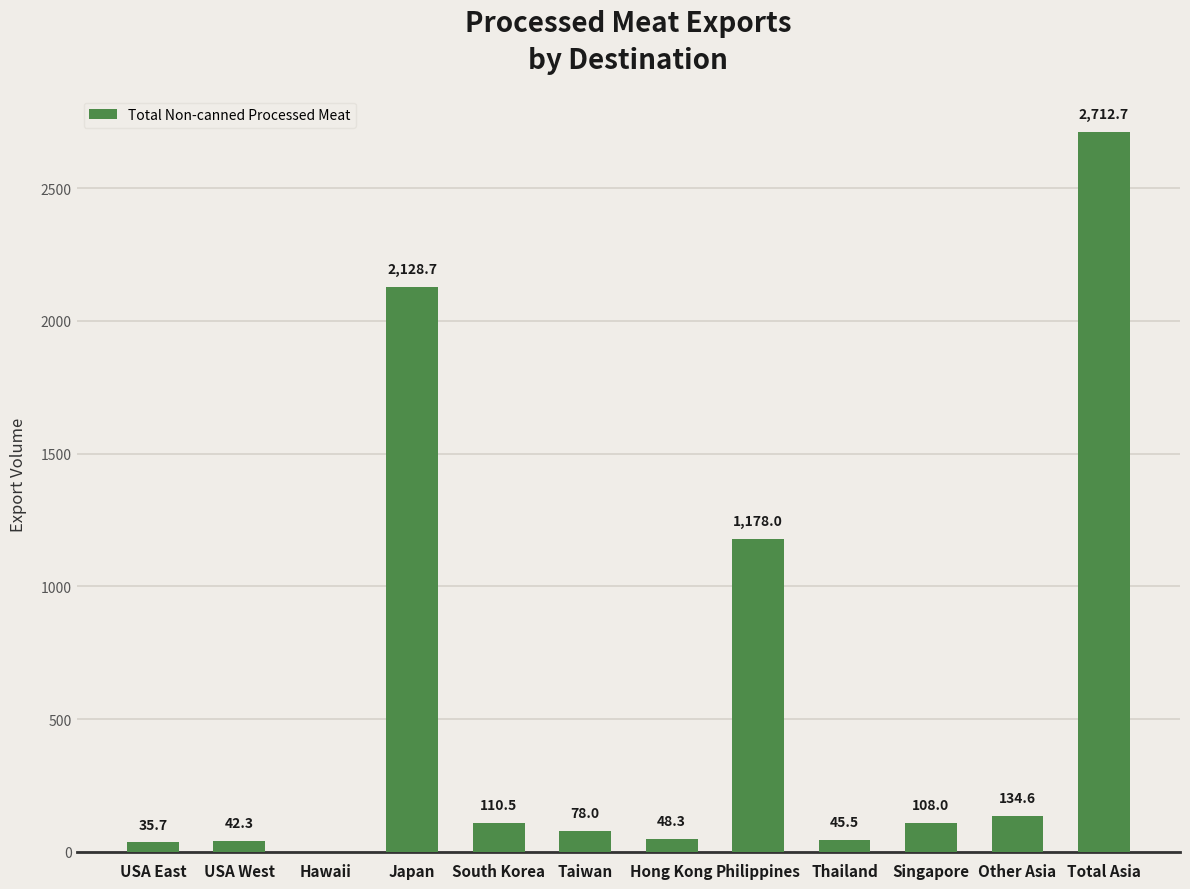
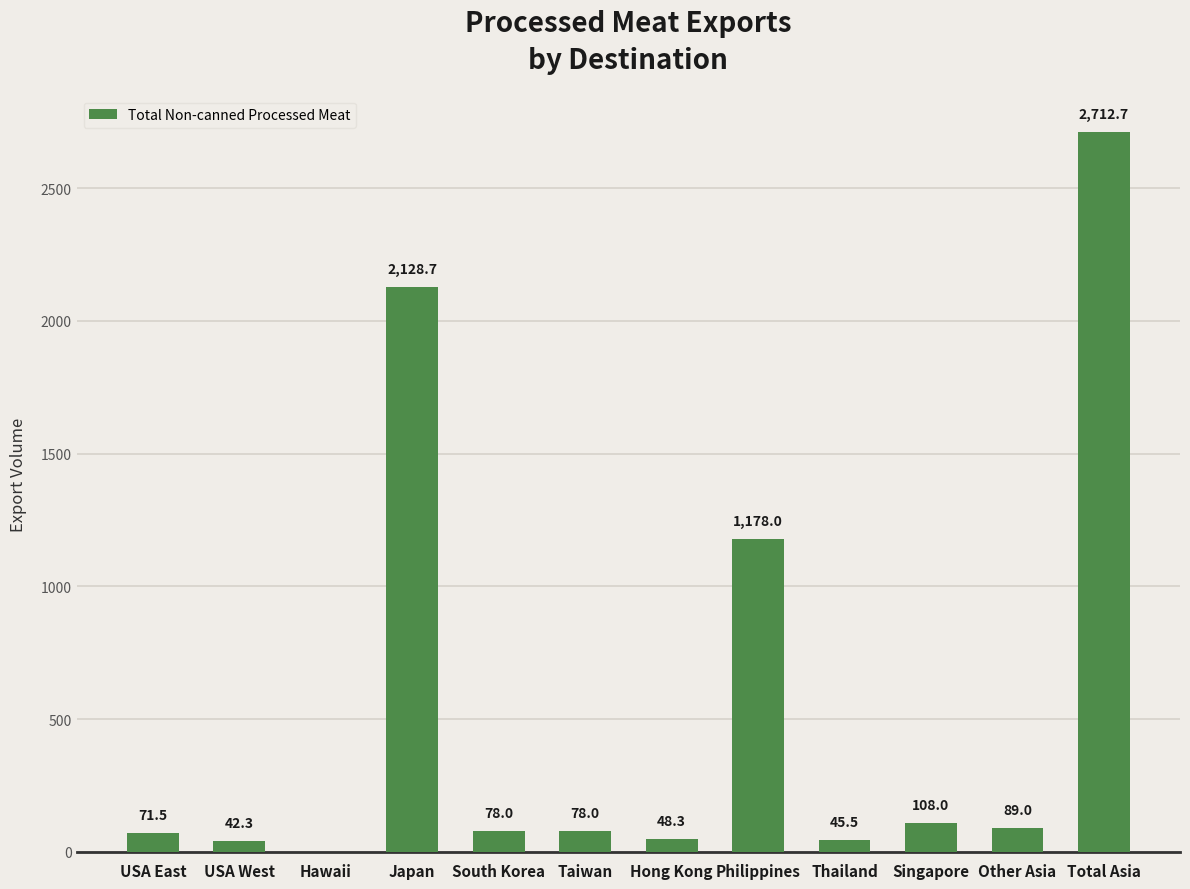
  {
-   "USA East": "35.7",
+   "USA East": "71.5",
    "USA West": "42.3",
    "Japan": "2,128.7",
-   "South Korea": "110.5",
+   "South Korea": "78.0",
    "Taiwan": "78.0",
    "Hong Kong": "48.3",
    "Philippines": "1,178.0",
    "Thailand": "45.5",
    "Singapore": "108.0",
-   "Other Asia": "134.6",
+   "Other Asia": "89.0",
    "Total Asia": "2,712.7"
  }
